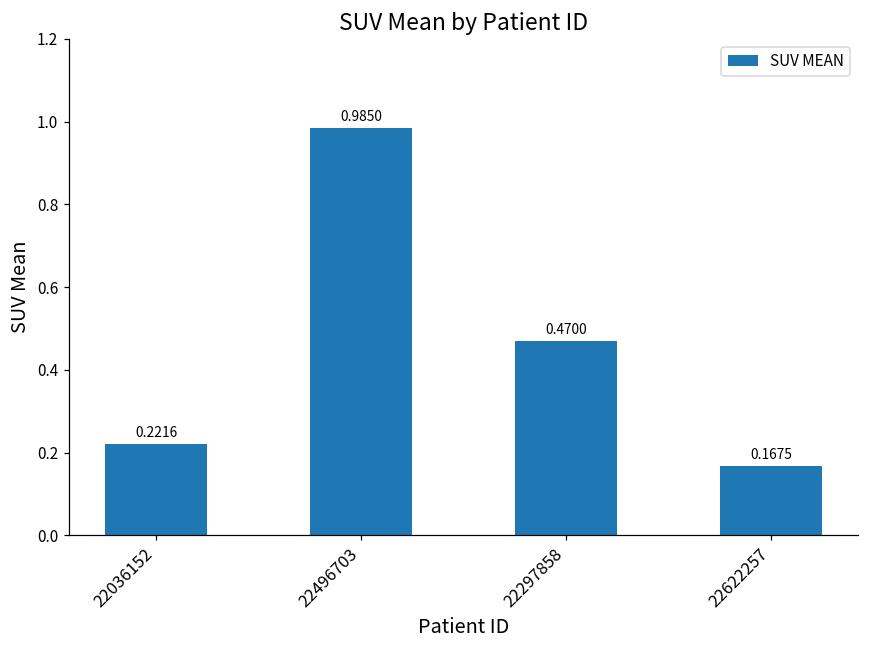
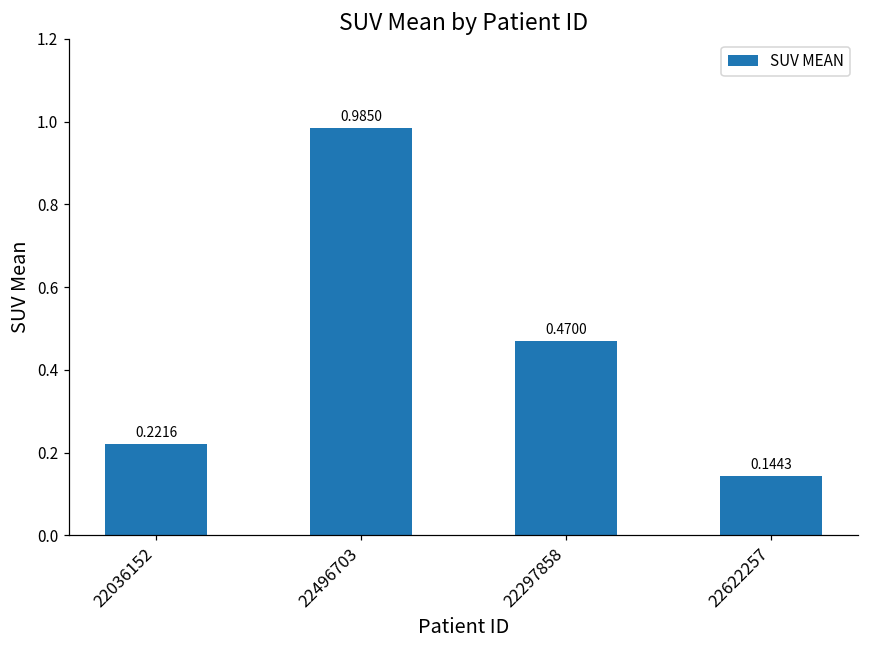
  {
    "22036152": 0.2216,
    "22496703": 0.9850,
    "22297858": 0.4700,
-   "22622257": 0.1675
+   "22622257": 0.1443
  }
